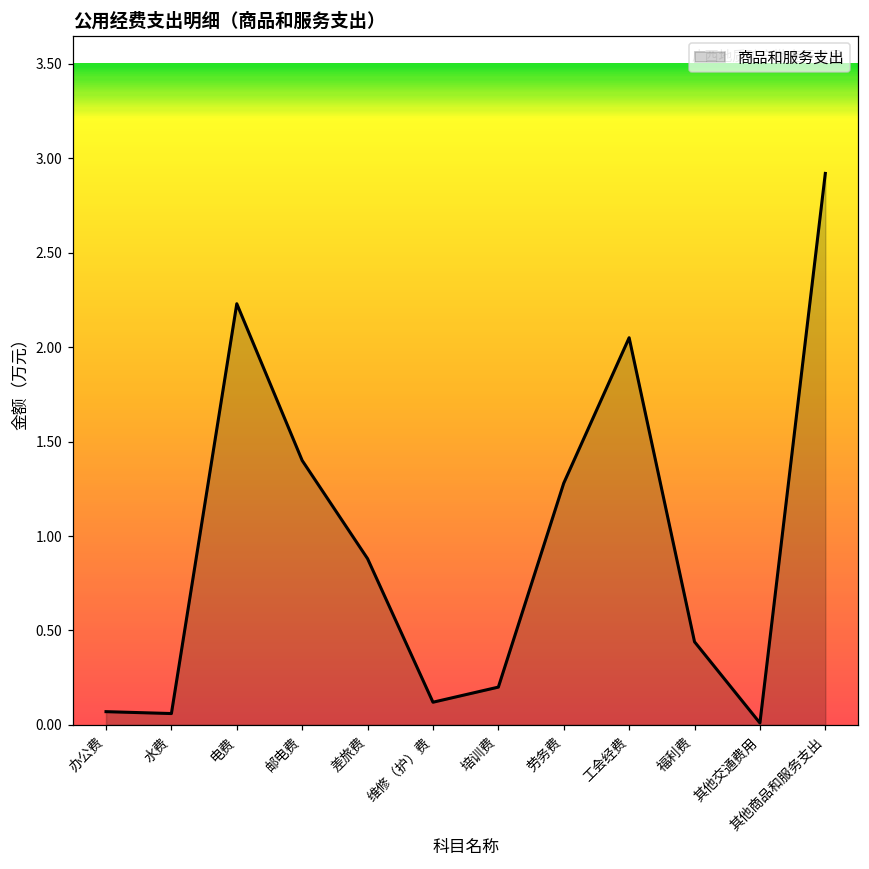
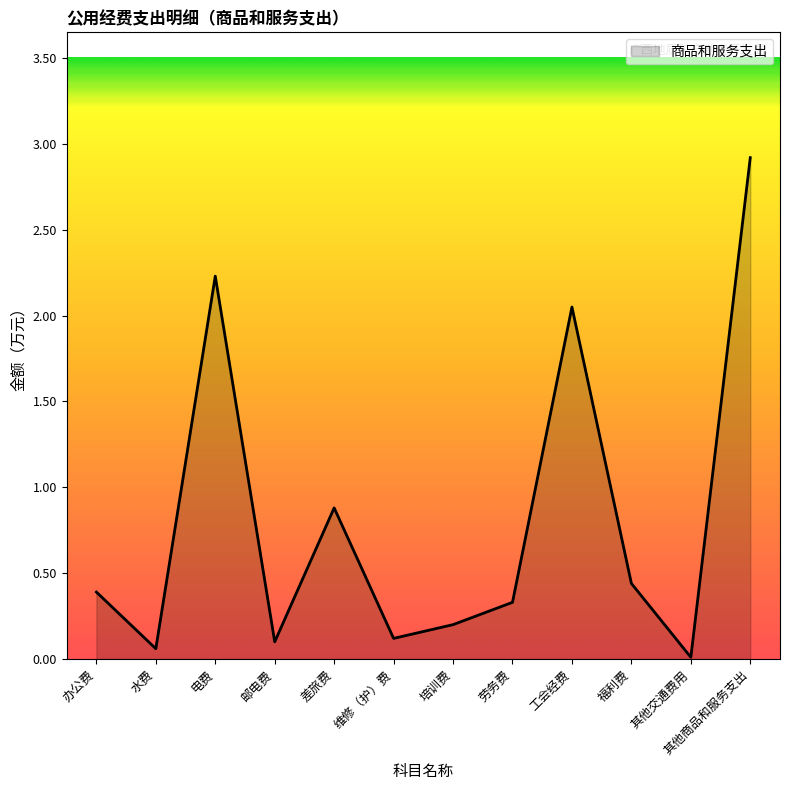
  {
-   "办公费": 0.07,
+   "办公费": 0.39,
    "水费": 0.06,
    "电费": 2.23,
-   "邮电费": 1.4,
+   "邮电费": 0.1,
    "差旅费": 0.88,
    "维修（护）费": 0.12,
    "培训费": 0.20,
-   "劳务费": 1.28,
+   "劳务费": 0.33,
    "工会经费": 2.05,
    "福利费": 0.44,
    "其他交通费用": 0.01,
    "其他商品和服务支出": 2.92
  }
